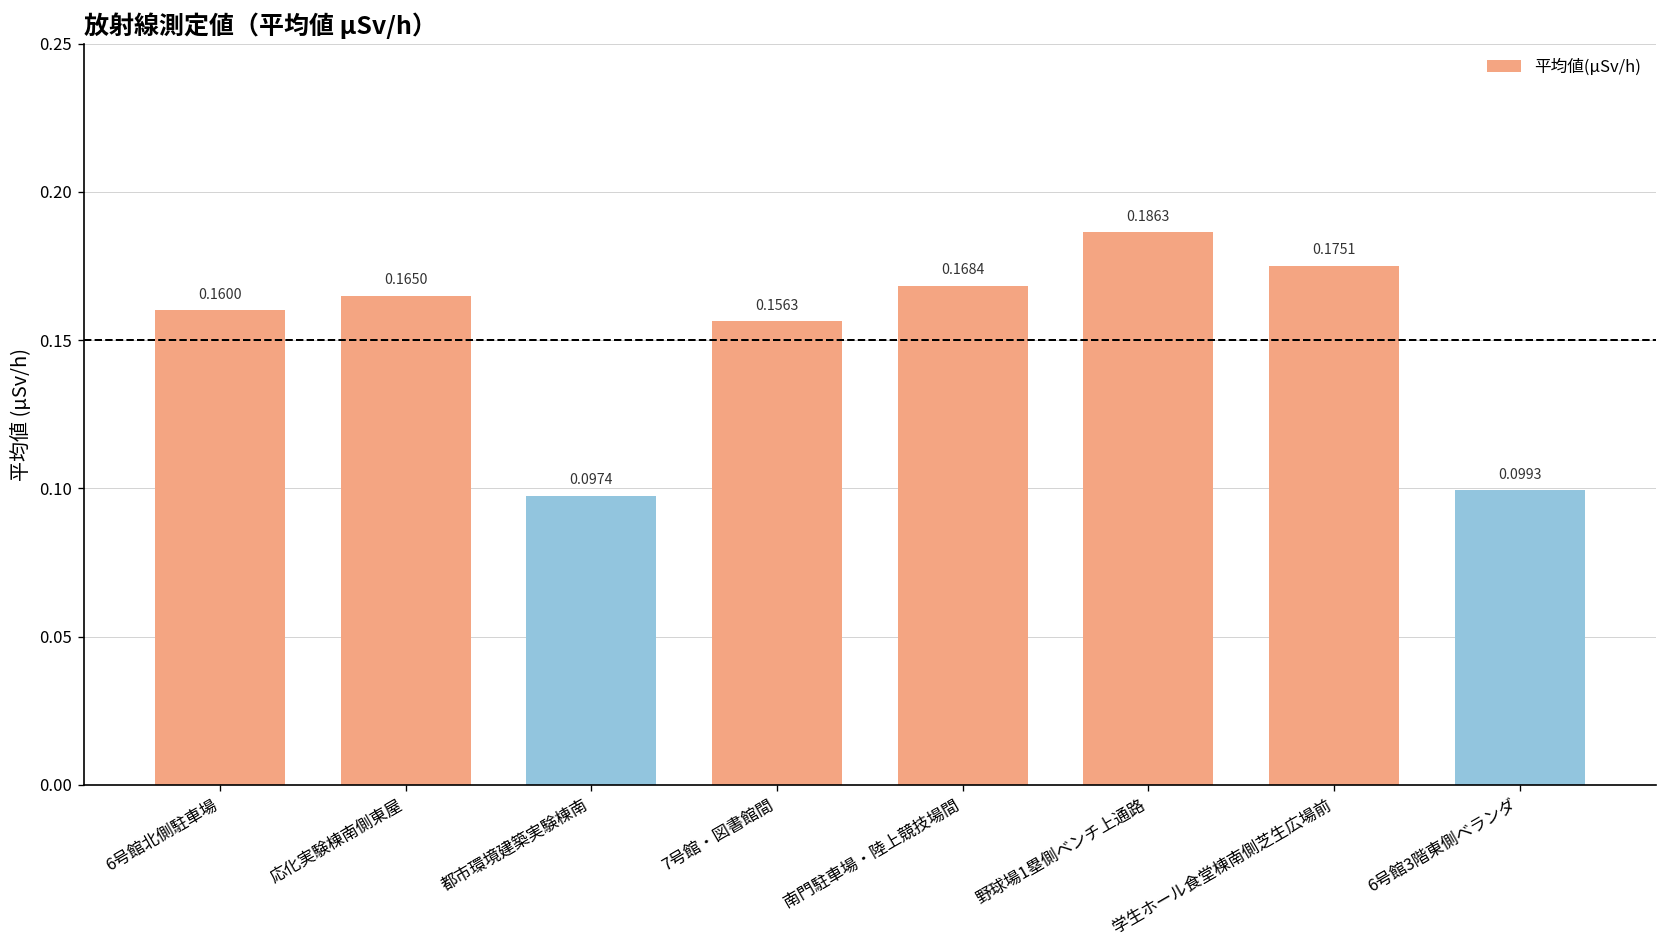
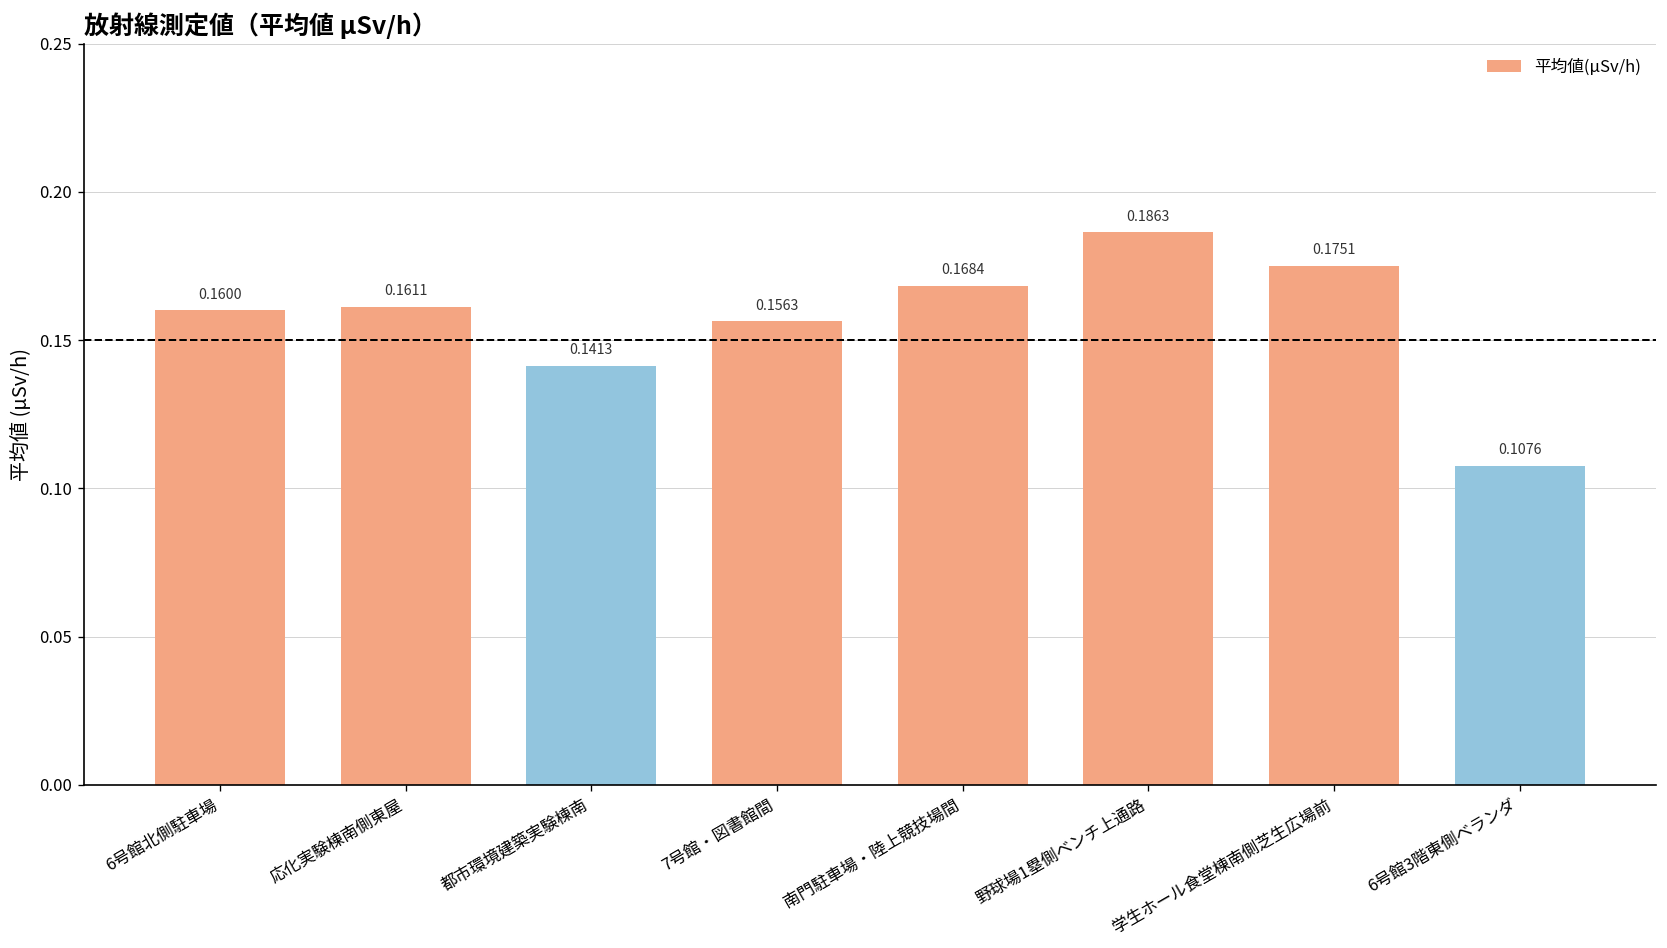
  {
    "6号館北側駐車場": 0.1600,
-   "応化実験棟南側東屋": 0.1650,
-   "都市環境建築実験棟南": 0.0974,
+   "応化実験棟南側東屋": 0.1611,
+   "都市環境建築実験棟南": 0.1413,
    "7号館・図書館間": 0.1563,
    "南門駐車場・陸上競技場間": 0.1684,
    "野球場1塁側ベンチ上通路": 0.1863,
    "学生ホール食堂棟南側芝生広場前": 0.1751,
-   "6号館3階東側ベランダ": 0.0993
+   "6号館3階東側ベランダ": 0.1076
  }
